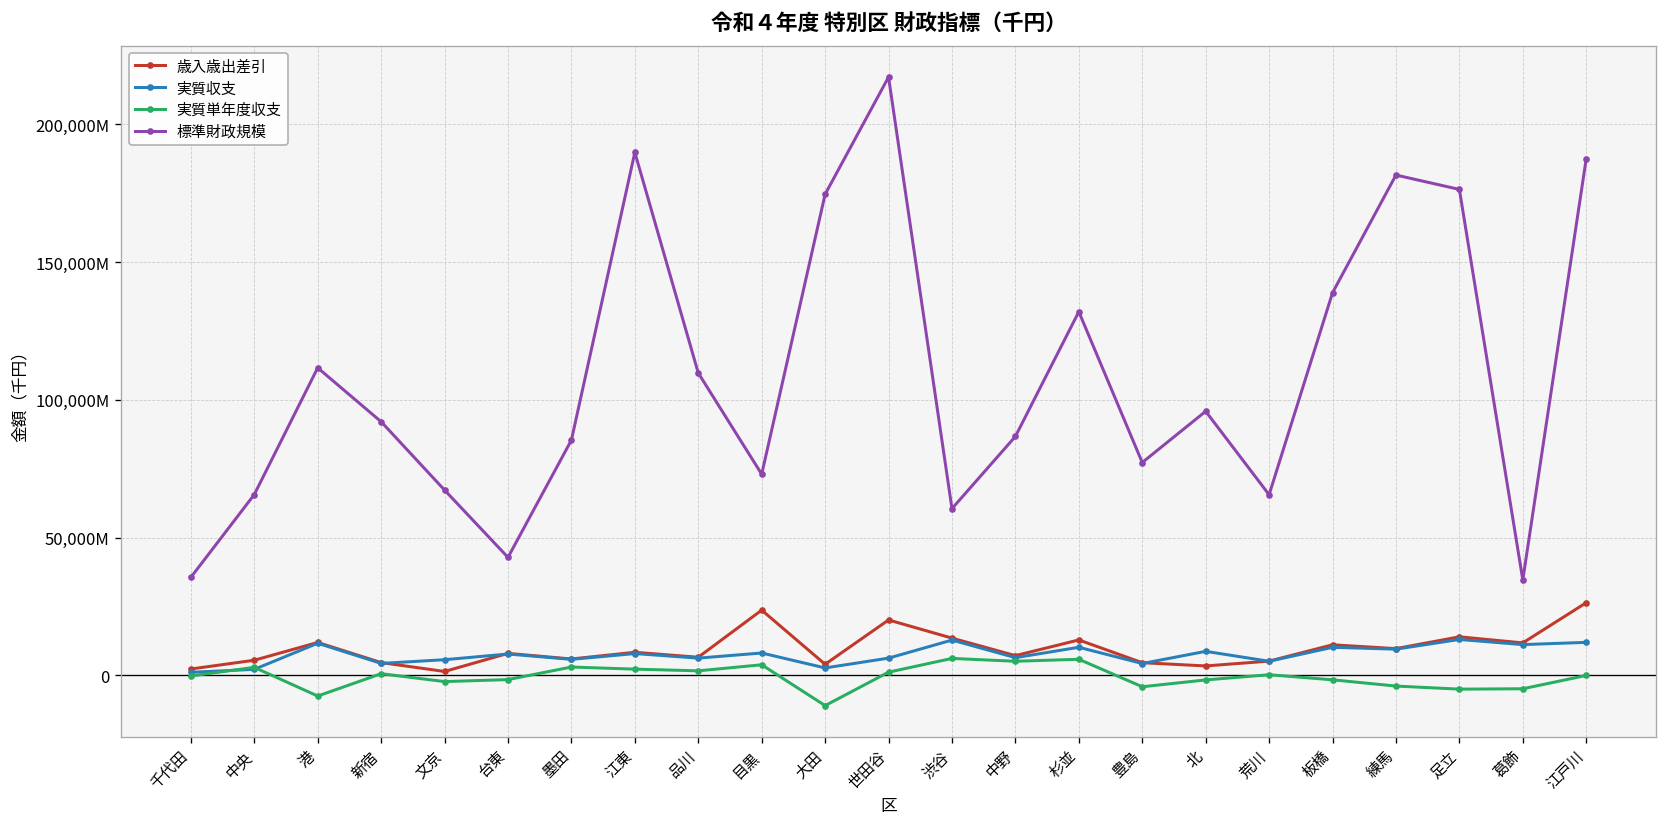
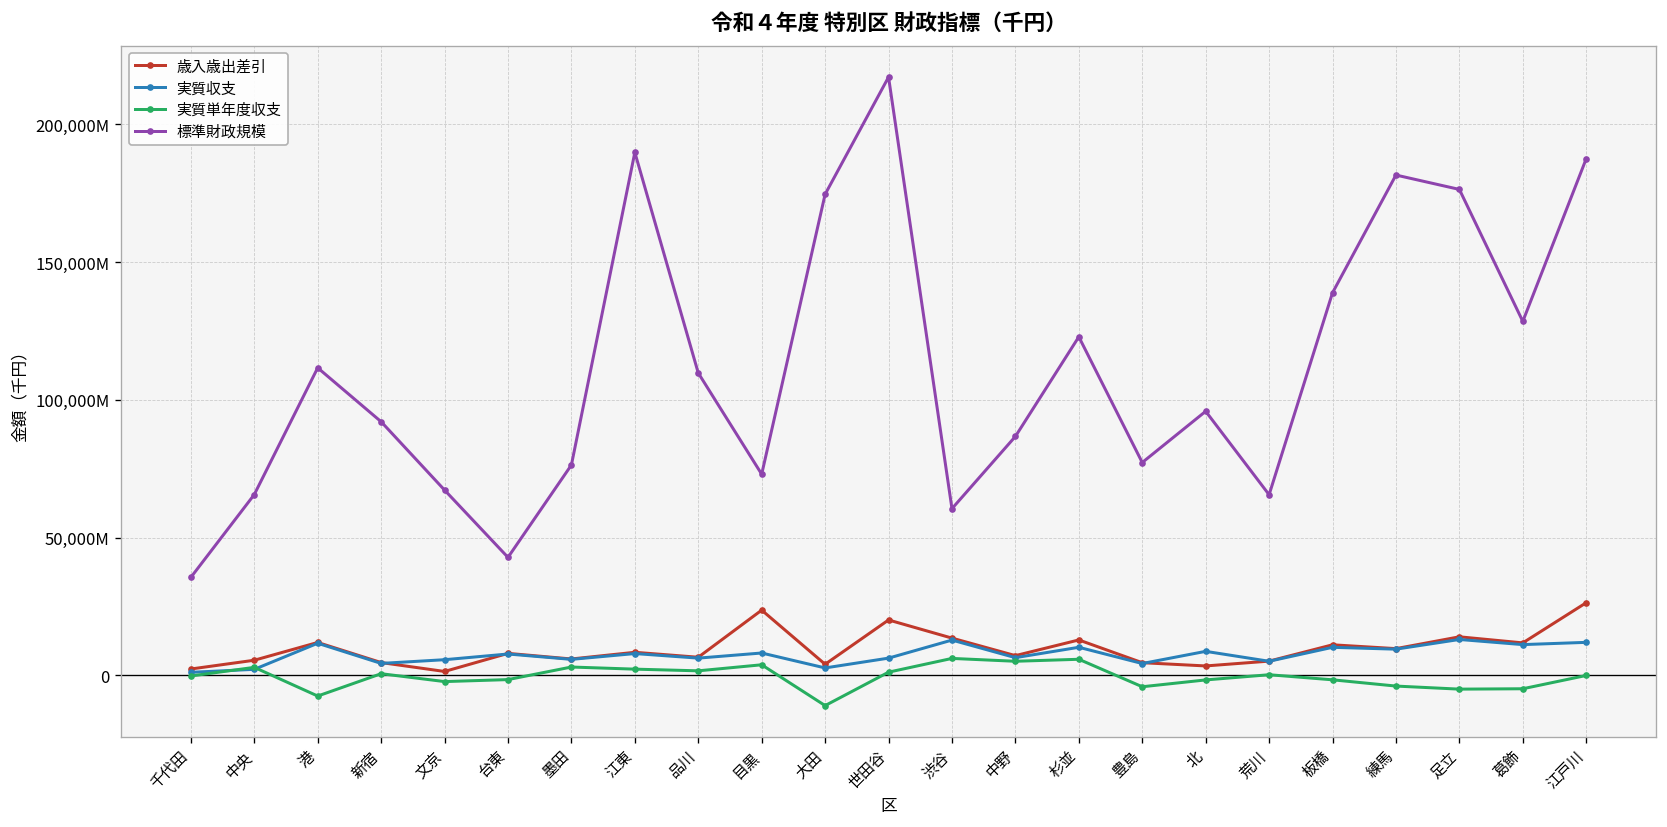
  {
    "歳入歳出差引": {
      "千代田": "2,000,000,000",
      "中央": "5,000,000,000",
      "文京": "1,000,000,000",
      "目黒": "24,000,000,000",
      "大田": "4,000,000,000",
      "世田谷": "20,000,000,000",
      "杉並": "13,000,000,000",
      "北": "3,000,000,000",
      "江戸川": "26,000,000,000"
    },
    "実質収支": {
      "千代田": "1,000,000,000",
      "文京": "6,000,000,000",
      "目黒": "8,000,000,000",
      "大田": "3,000,000,000",
      "世田谷": "6,000,000,000",
      "杉並": "10,000,000,000",
      "北": "9,000,000,000",
      "江戸川": "12,000,000,000"
    },
    "実質単年度収支": {
      "千代田": "0",
      "港": "-7,000,000,000",
      "新宿": "1,000,000,000",
      "文京": "-2,000,000,000",
      "台東": "-2,000,000,000",
      "墨田": "3,000,000,000",
      "江東": "2,000,000,000",
      "品川": "2,000,000,000",
      "目黒": "4,000,000,000",
      "大田": "-11,000,000,000",
      "世田谷": "1,000,000,000",
      "渋谷": "6,000,000,000",
      "中野": "5,000,000,000",
      "杉並": "6,000,000,000",
      "豊島": "-4,000,000,000",
      "北": "-2,000,000,000",
      "荒川": "0",
      "板橋": "-2,000,000,000",
      "練馬": "-4,000,000,000",
      "足立": "-5,000,000,000",
      "葛飾": "-5,000,000,000",
      "江戸川": "0"
    },
    "標準財政規模": {
      "千代田": "36,000,000,000",
      "中央": "66,000,000,000",
      "港": "112,000,000,000",
      "新宿": "92,000,000,000",
      "文京": "67,000,000,000",
      "台東": "43,000,000,000",
-     "墨田": "85,000,000,000",
+     "墨田": "76,000,000,000",
      "江東": "190,000,000,000",
      "品川": "110,000,000,000",
      "目黒": "73,000,000,000",
      "大田": "175,000,000,000",
      "世田谷": "217,000,000,000",
      "渋谷": "61,000,000,000",
      "中野": "87,000,000,000",
-     "杉並": "132,000,000,000",
+     "杉並": "123,000,000,000",
      "豊島": "77,000,000,000",
      "北": "96,000,000,000",
      "荒川": "66,000,000,000",
      "板橋": "139,000,000,000",
      "練馬": "182,000,000,000",
      "足立": "176,000,000,000",
-     "葛飾": "35,000,000,000",
+     "葛飾": "128,000,000,000",
      "江戸川": "188,000,000,000"
    }
  }
